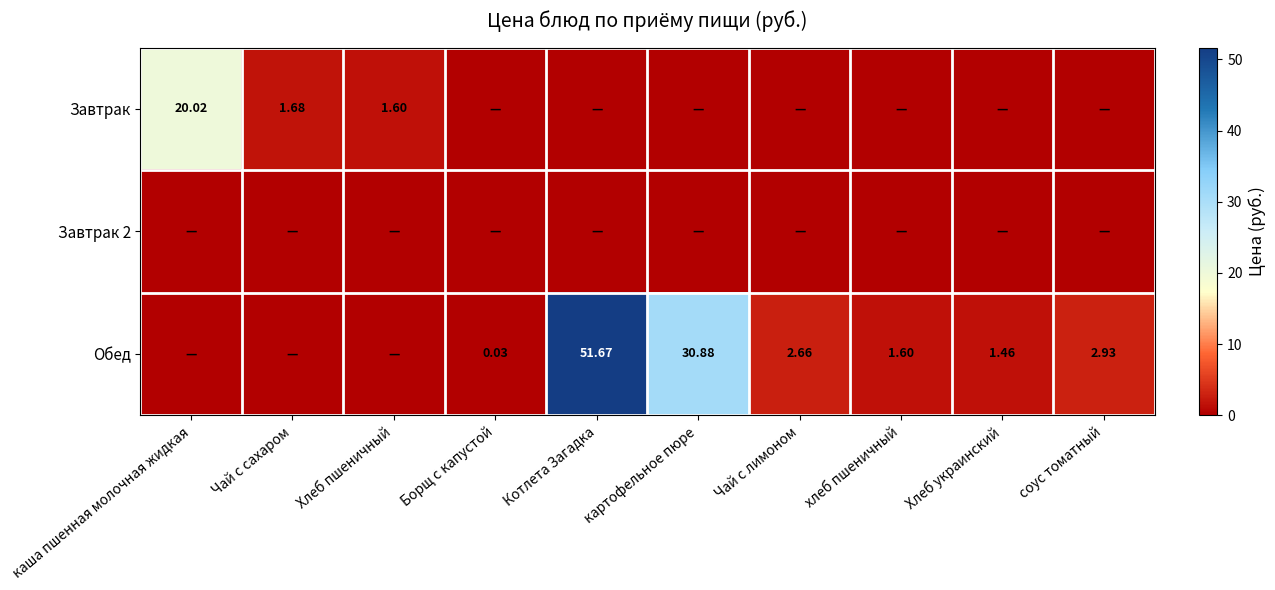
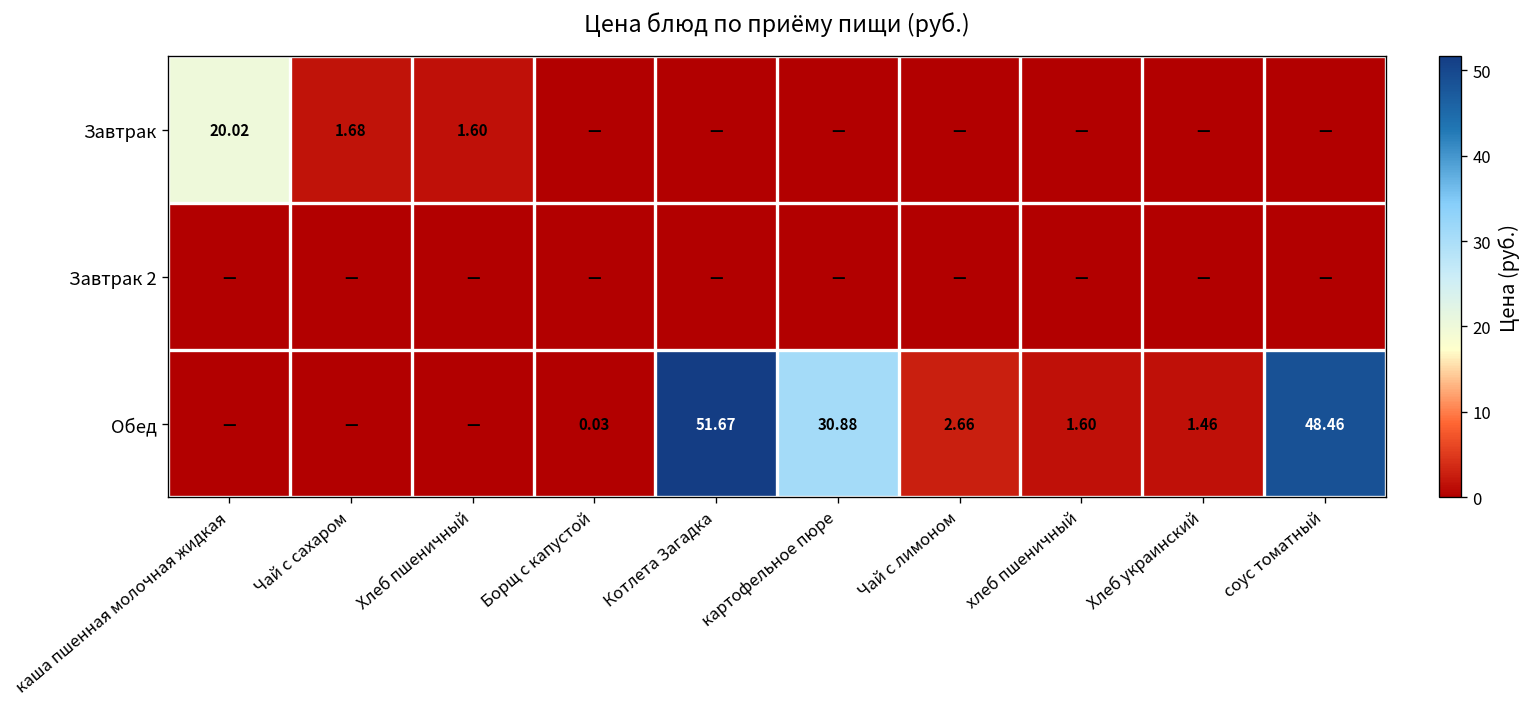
  {
    "Завтрак": {
      "каша пшенная молочная жидкая": 20.02,
      "Чай с сахаром": 1.68,
      "Хлеб пшеничный": 1.60
    },
    "Обед": {
      "Борщ с капустой": 0.03,
      "Котлета Загадка": 51.67,
      "картофельное пюре": 30.88,
      "Чай с лимоном": 2.66,
      "хлеб пшеничный": 1.60,
      "Хлеб украинский": 1.46,
-     "соус томатный": 2.93
+     "соус томатный": 48.46
    }
  }
